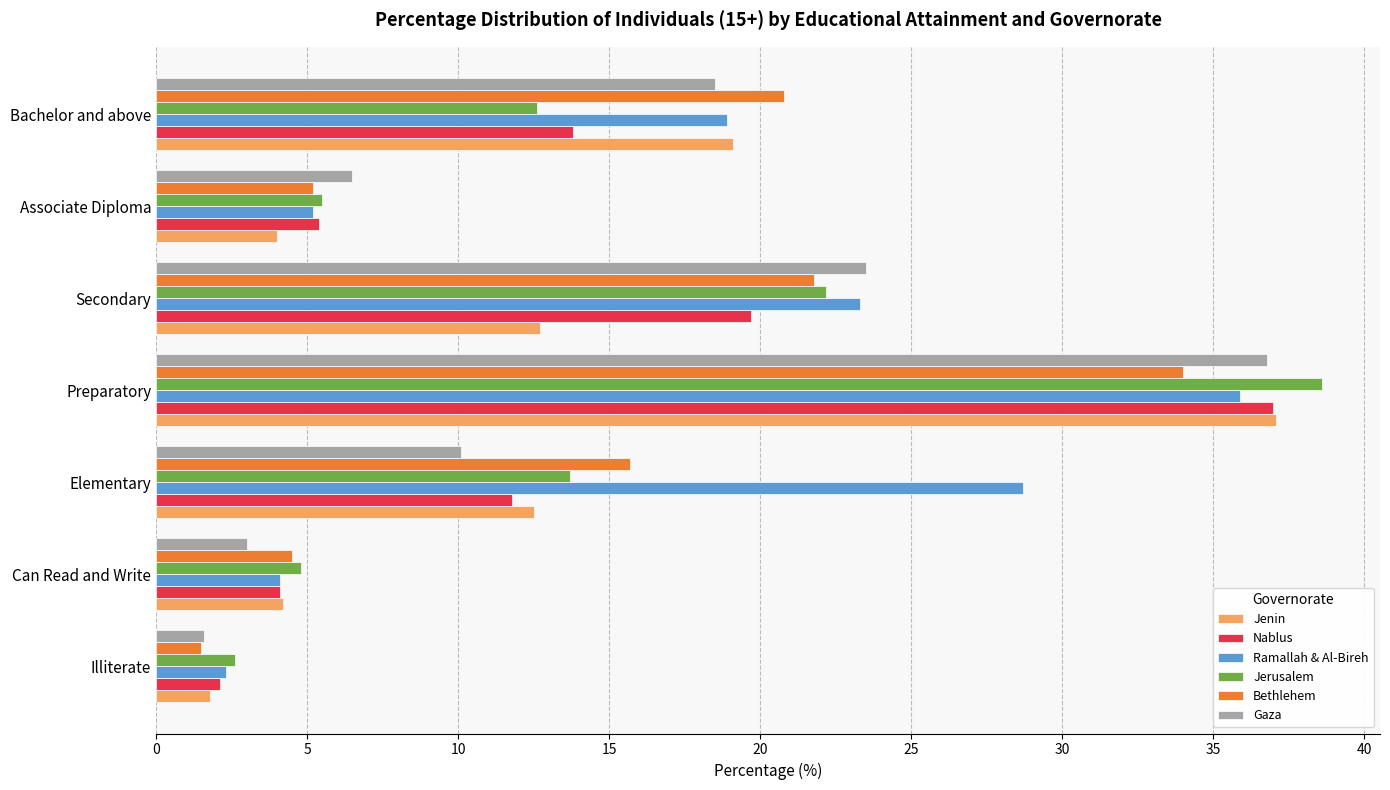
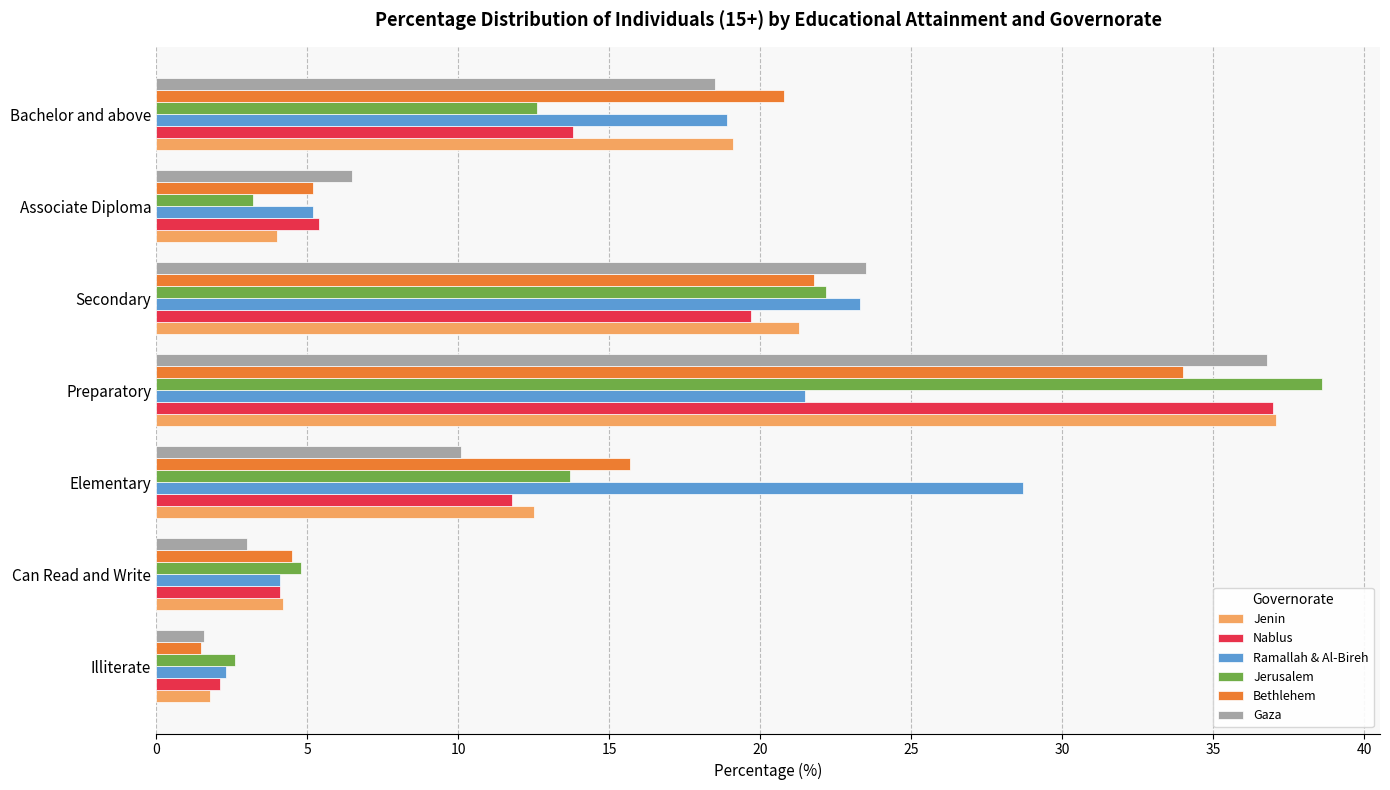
  {
    "Jenin": {
      "Bachelor and above": 19.1,
      "Associate Diploma": 4.0,
-     "Secondary": 12.7,
+     "Secondary": 21.3,
      "Preparatory": 37.1,
      "Elementary": 12.5,
      "Can Read and Write": 4.2,
      "Illiterate": 1.8
    },
    "Nablus": {
      "Bachelor and above": 13.8,
      "Associate Diploma": 5.4,
      "Secondary": 19.7,
      "Preparatory": 37.0,
      "Elementary": 11.8,
      "Can Read and Write": 4.1,
      "Illiterate": 2.1
    },
    "Ramallah & Al-Bireh": {
      "Bachelor and above": 18.9,
      "Associate Diploma": 5.2,
      "Secondary": 23.3,
-     "Preparatory": 35.9,
+     "Preparatory": 21.5,
      "Elementary": 28.7,
      "Can Read and Write": 4.1,
      "Illiterate": 2.3
    },
    "Jerusalem": {
      "Bachelor and above": 12.6,
-     "Associate Diploma": 5.5,
+     "Associate Diploma": 3.2,
      "Secondary": 22.2,
      "Preparatory": 38.6,
      "Elementary": 13.7,
      "Can Read and Write": 4.8,
      "Illiterate": 2.6
    },
    "Bethlehem": {
      "Bachelor and above": 20.8,
      "Associate Diploma": 5.2,
      "Secondary": 21.8,
      "Preparatory": 34.0,
      "Elementary": 15.7,
      "Can Read and Write": 4.5,
      "Illiterate": 1.5
    },
    "Gaza": {
      "Bachelor and above": 18.5,
      "Associate Diploma": 6.5,
      "Secondary": 23.5,
      "Preparatory": 36.8,
      "Elementary": 10.1,
      "Can Read and Write": 3.0,
      "Illiterate": 1.6
    }
  }
